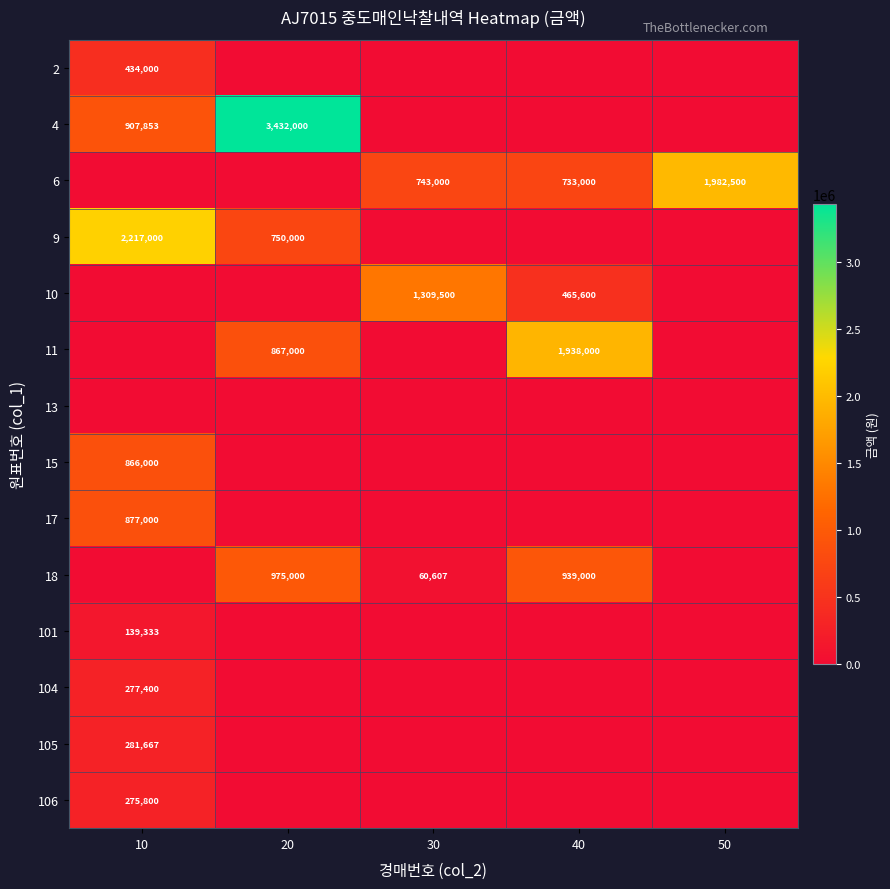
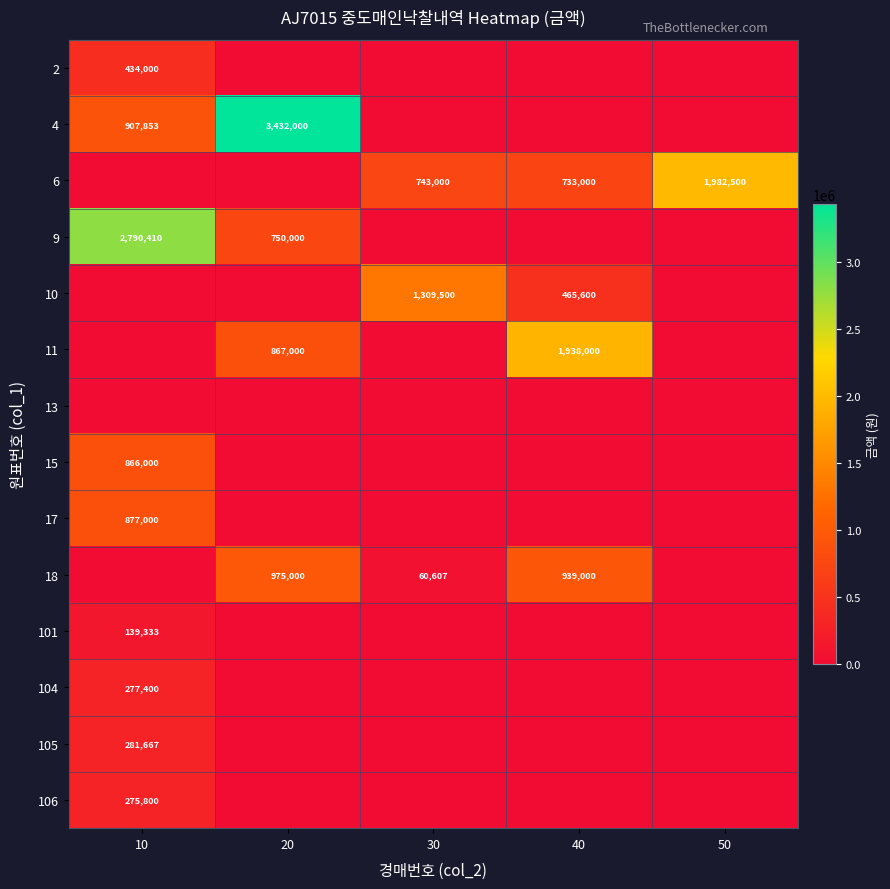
  {
    "2": {
      "10": "434,000"
    },
    "4": {
      "10": "907,853",
      "20": "3,432,000"
    },
    "6": {
      "30": "743,000",
      "40": "733,000",
      "50": "1,982,500"
    },
    "9": {
-     "10": "2,217,000",
+     "10": "2,790,410",
      "20": "750,000"
    },
    "10": {
      "30": "1,309,500",
      "40": "465,600"
    },
    "11": {
      "20": "867,000",
      "40": "1,938,000"
    },
    "15": {
      "10": "866,000"
    },
    "17": {
      "10": "877,000"
    },
    "18": {
      "20": "975,000",
      "30": "60,607",
      "40": "939,000"
    },
    "101": {
      "10": "139,333"
    },
    "104": {
      "10": "277,400"
    },
    "105": {
      "10": "281,667"
    },
    "106": {
      "10": "275,800"
    }
  }
